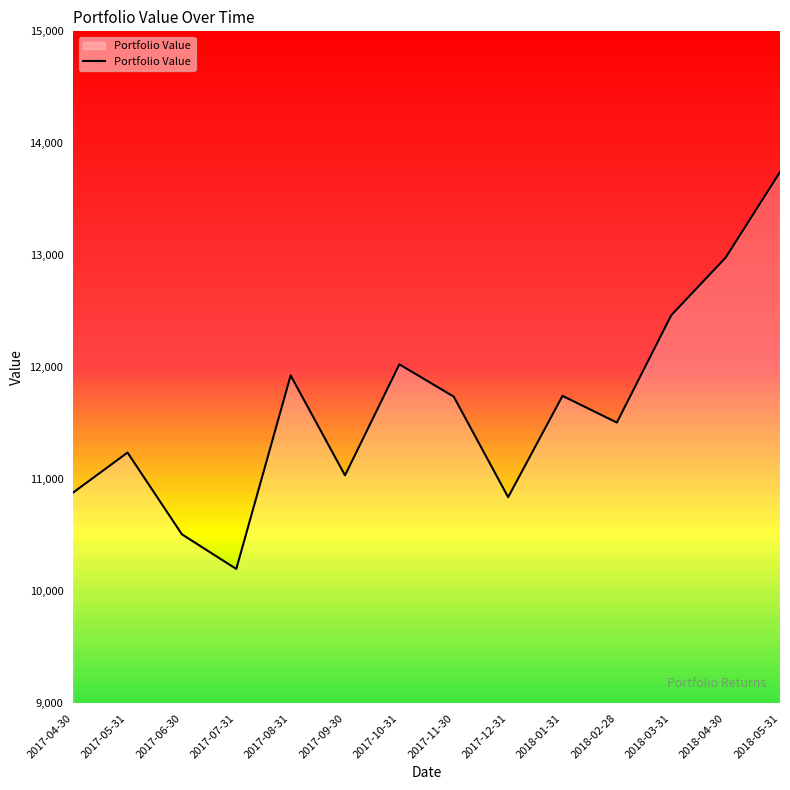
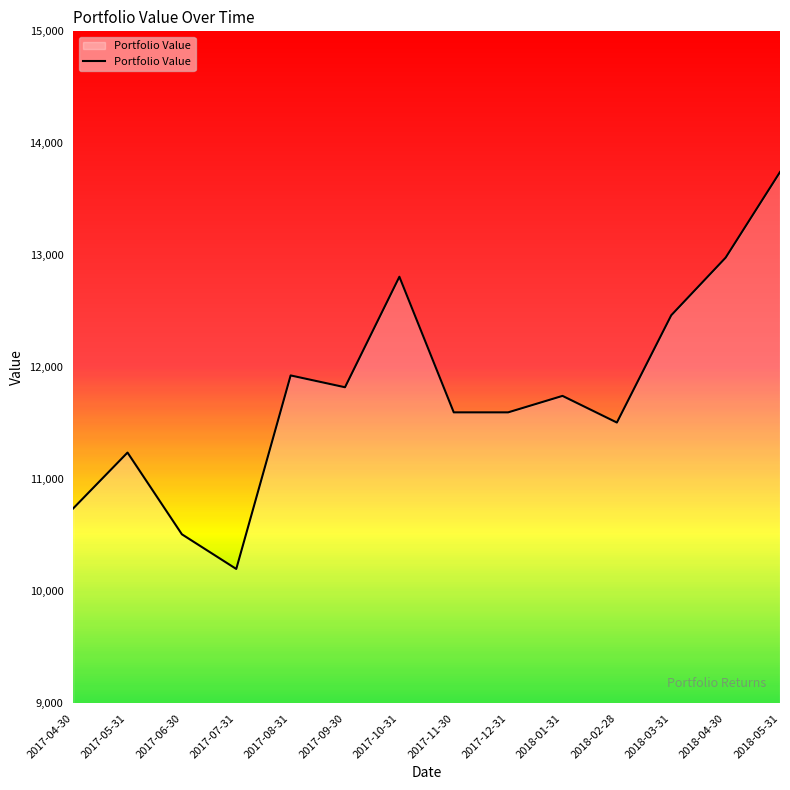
  {
-   "2017-04-30": "10,880",
+   "2017-04-30": "10,740",
    "2017-05-31": "11,240",
    "2017-06-30": "10,510",
    "2017-07-31": "10,200",
    "2017-08-31": "11,930",
-   "2017-09-30": "11,040",
-   "2017-10-31": "12,030",
-   "2017-11-30": "11,740",
-   "2017-12-31": "10,840",
+   "2017-09-30": "11,820",
+   "2017-10-31": "12,810",
+   "2017-11-30": "11,600",
+   "2017-12-31": "11,600",
    "2018-01-31": "11,740",
    "2018-02-28": "11,510",
    "2018-03-31": "12,460",
    "2018-04-30": "12,980",
    "2018-05-31": "13,740"
  }
